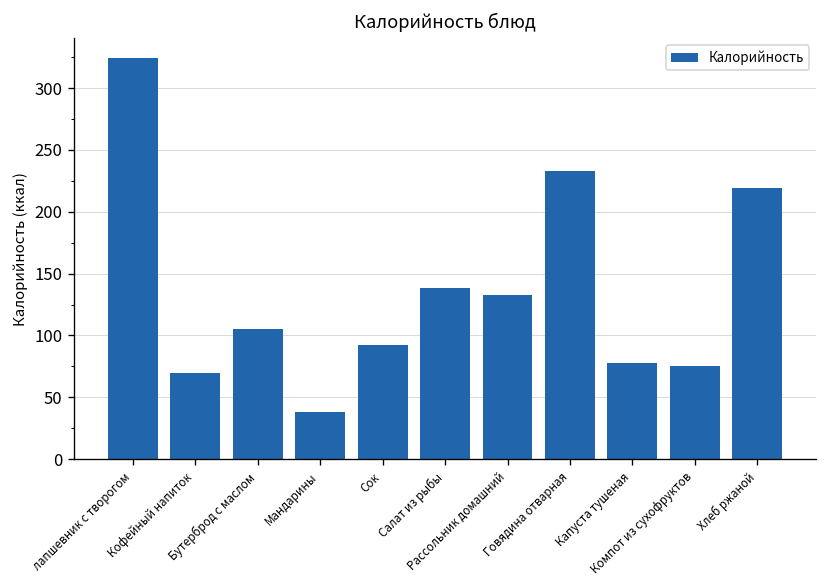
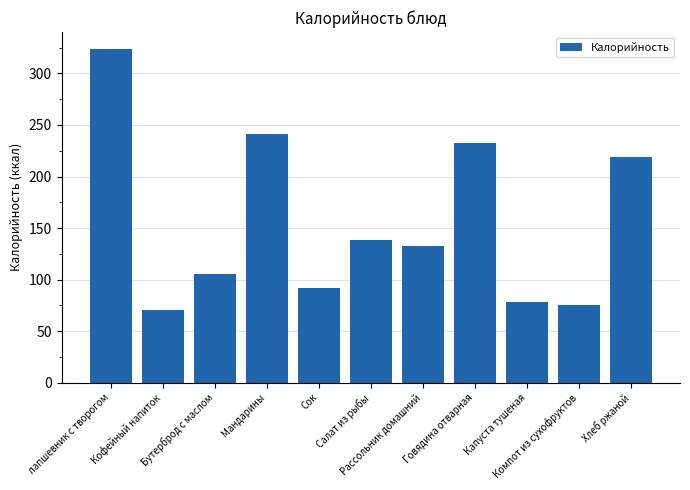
  {
    "лапшевник с творогом": 324,
    "Кофейный напиток": 70,
    "Бутерброд с маслом": 105,
-   "Мандарины": 38,
+   "Мандарины": 241,
    "Сок": 92,
    "Салат из рыбы": 138,
    "Рассольник домашний": 133,
    "Говядина отварная": 233,
    "Капуста тушеная": 78,
    "Компот из сухофруктов": 75,
    "Хлеб ржаной": 219
  }
